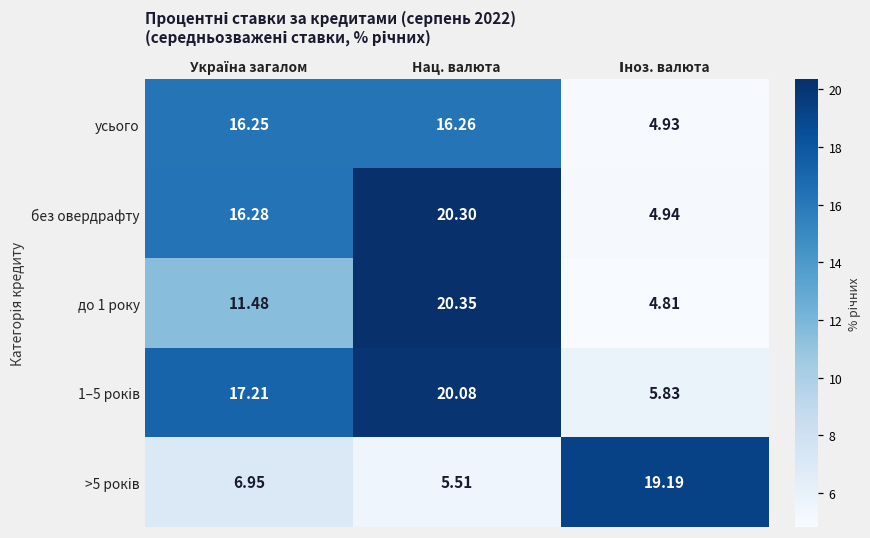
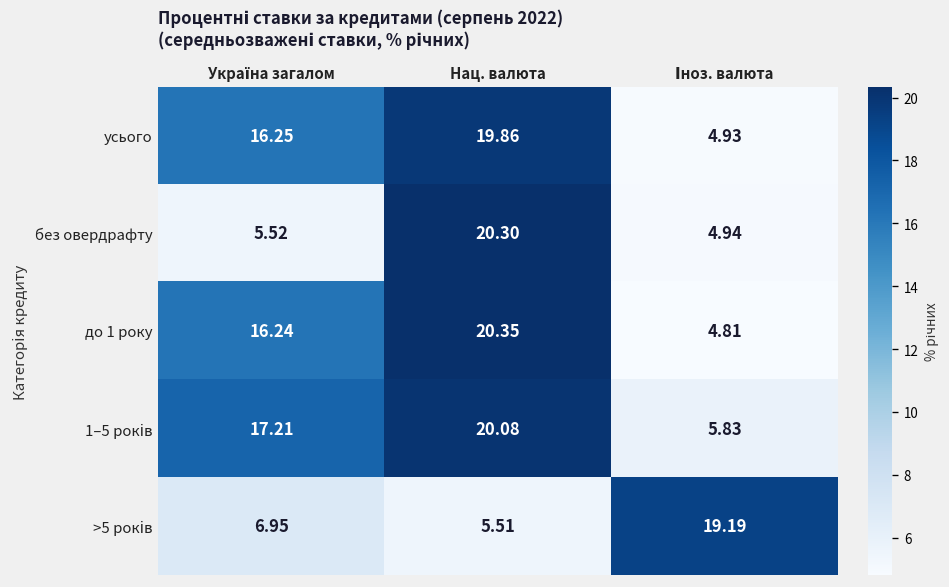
  {
    "усього": {
      "Україна загалом": 16.25,
-     "Нац. валюта": 16.26,
+     "Нац. валюта": 19.86,
      "Іноз. валюта": 4.93
    },
    "без овердрафту": {
-     "Україна загалом": 16.28,
+     "Україна загалом": 5.52,
      "Нац. валюта": 20.30,
      "Іноз. валюта": 4.94
    },
    "до 1 року": {
-     "Україна загалом": 11.48,
+     "Україна загалом": 16.24,
      "Нац. валюта": 20.35,
      "Іноз. валюта": 4.81
    },
    "1–5 років": {
      "Україна загалом": 17.21,
      "Нац. валюта": 20.08,
      "Іноз. валюта": 5.83
    },
    ">5 років": {
      "Україна загалом": 6.95,
      "Нац. валюта": 5.51,
      "Іноз. валюта": 19.19
    }
  }
